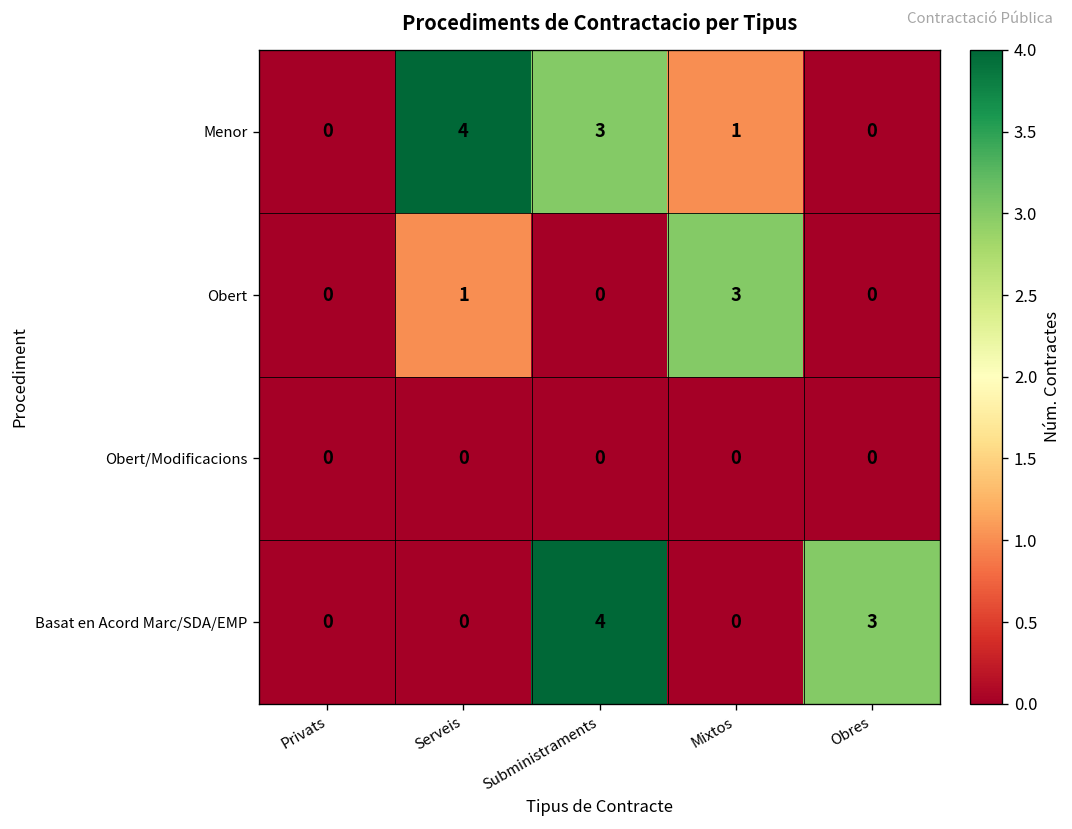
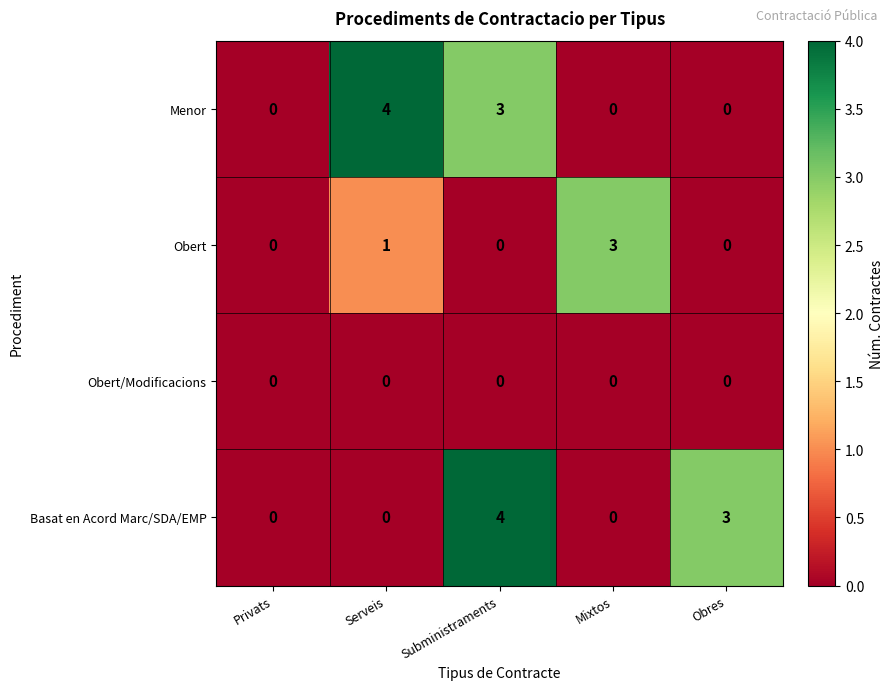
  {
    "Menor": {
      "Privats": 0,
      "Serveis": 4,
      "Subministraments": 3,
-     "Mixtos": 1,
+     "Mixtos": 0,
      "Obres": 0
    },
    "Obert": {
      "Privats": 0,
      "Serveis": 1,
      "Subministraments": 0,
      "Mixtos": 3,
      "Obres": 0
    },
    "Obert/Modificacions": {
      "Privats": 0,
      "Serveis": 0,
      "Subministraments": 0,
      "Mixtos": 0,
      "Obres": 0
    },
    "Basat en Acord Marc/SDA/EMP": {
      "Privats": 0,
      "Serveis": 0,
      "Subministraments": 4,
      "Mixtos": 0,
      "Obres": 3
    }
  }
